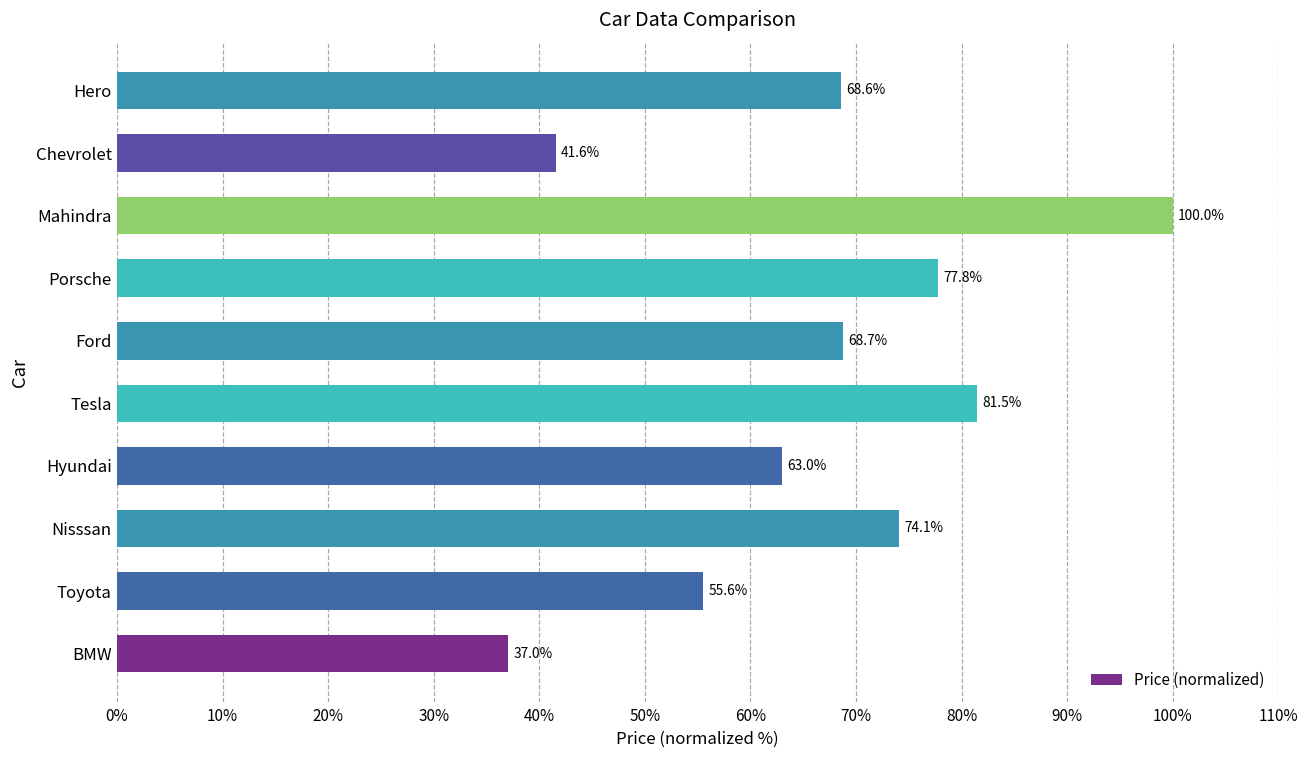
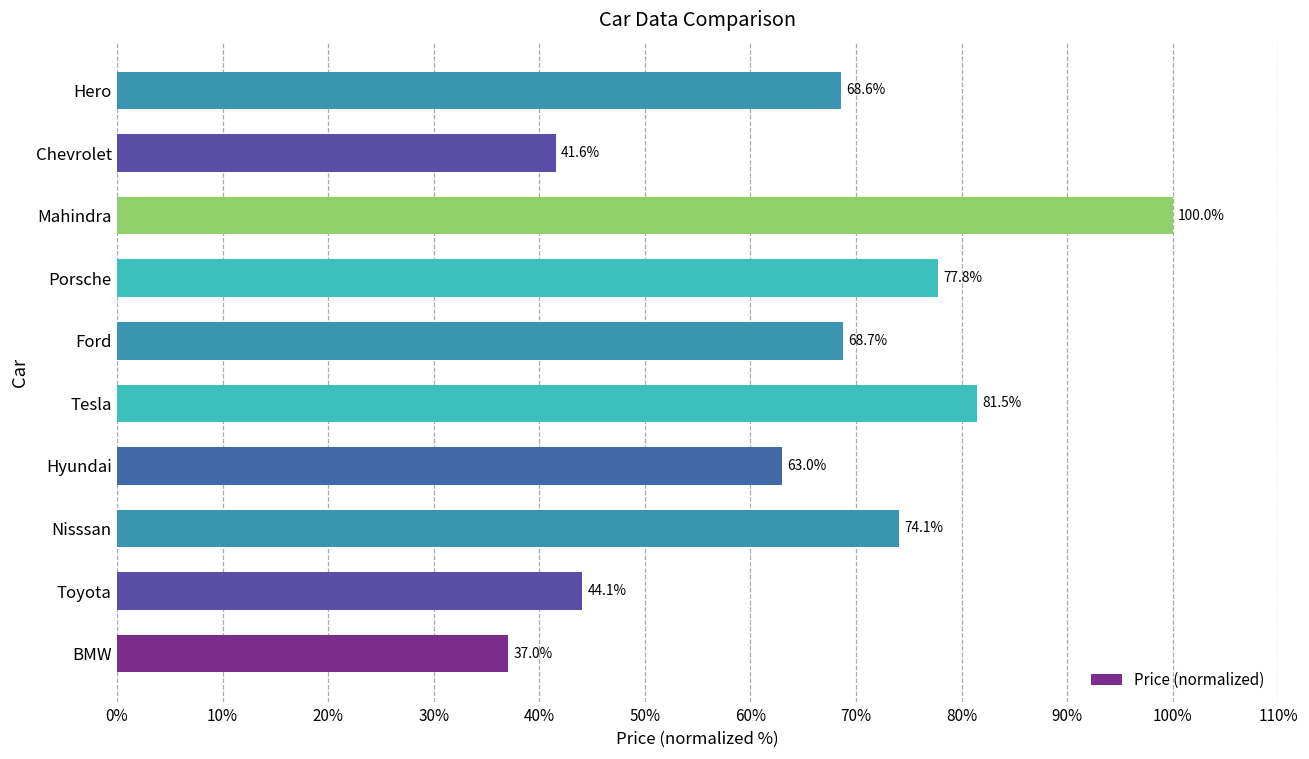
  {
    "Hero": "68.6%",
    "Chevrolet": "41.6%",
    "Mahindra": "100.0%",
    "Porsche": "77.8%",
    "Ford": "68.7%",
    "Tesla": "81.5%",
    "Hyundai": "63.0%",
    "Nisssan": "74.1%",
-   "Toyota": "55.6%",
+   "Toyota": "44.1%",
    "BMW": "37.0%"
  }
